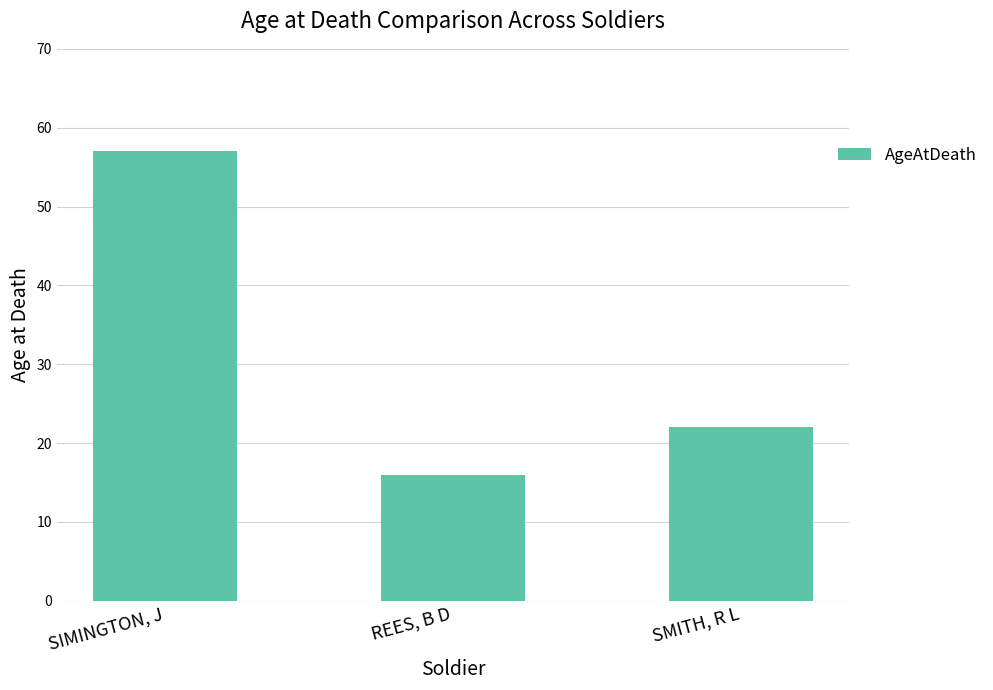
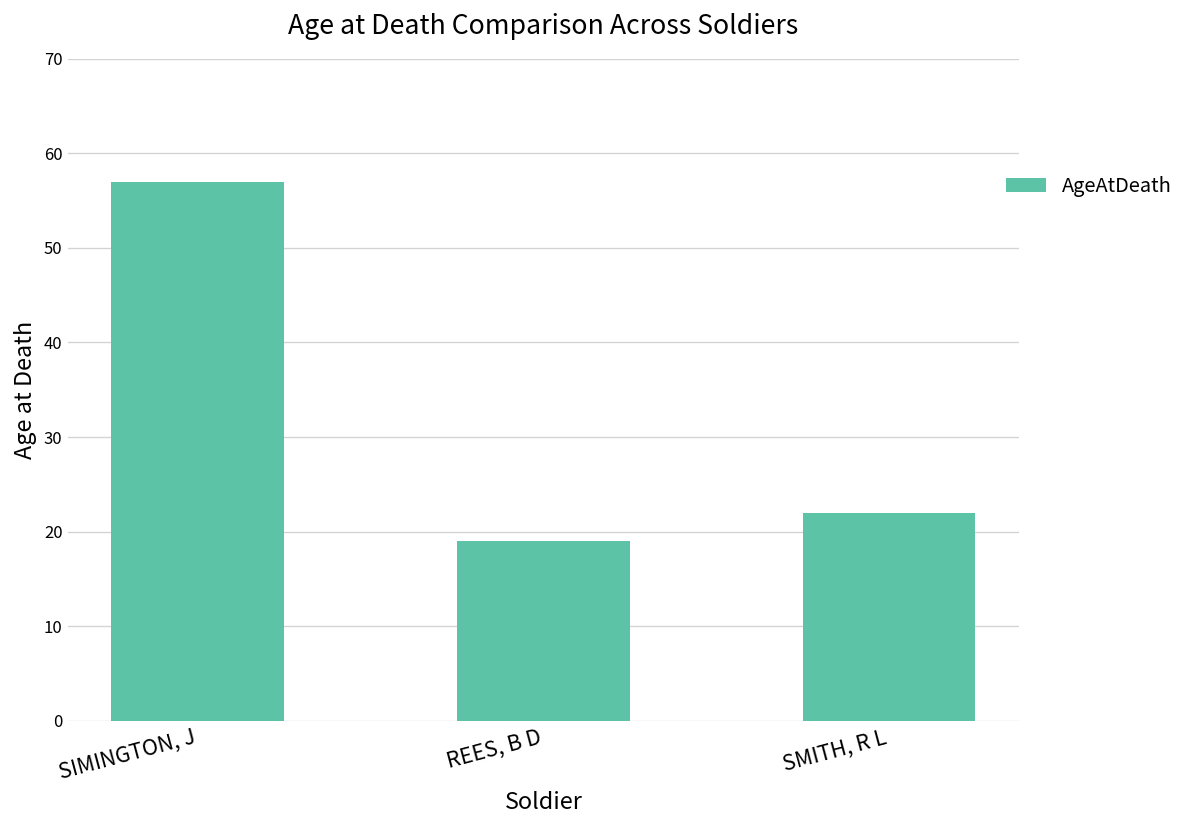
  {
    "SIMINGTON, J": 57,
-   "REES, B D": 16,
+   "REES, B D": 19,
    "SMITH, R L": 22
  }
